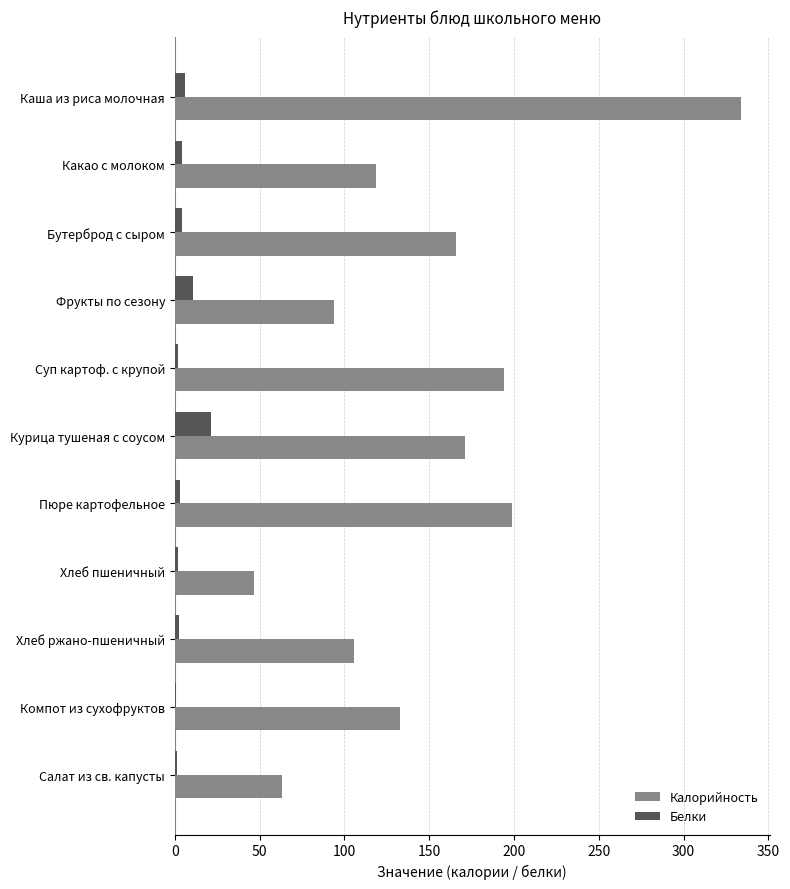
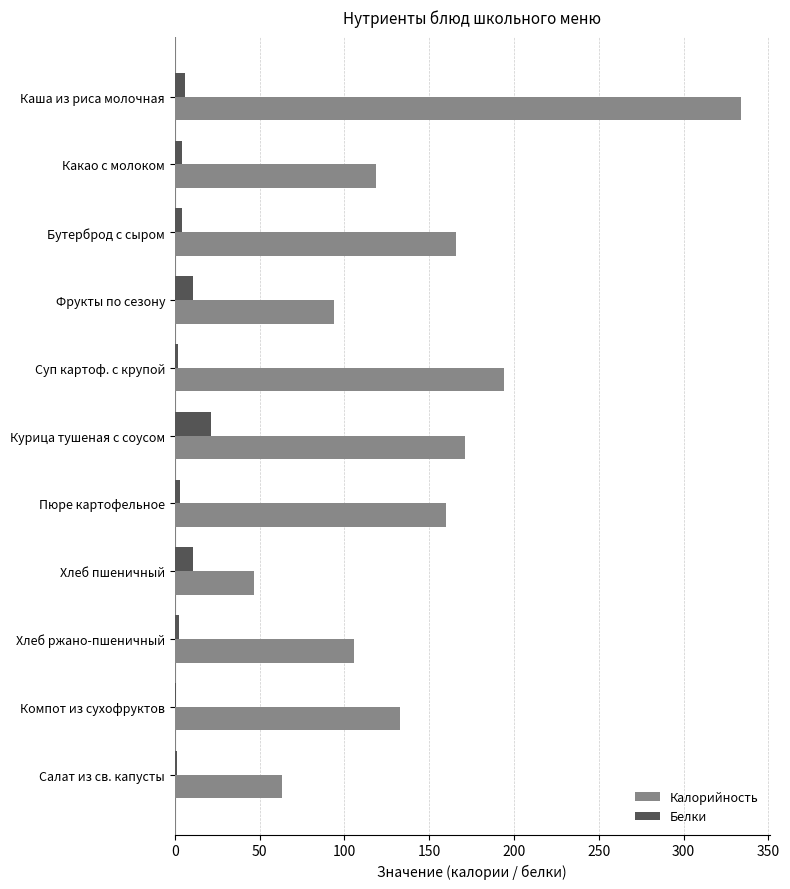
  {
    "Калорийность": {
      "Каша из риса молочная": 334,
      "Какао с молоком": 119,
      "Бутерброд с сыром": 166,
      "Фрукты по сезону": 94,
      "Суп картоф. с крупой": 194,
      "Курица тушеная с соусом": 171,
-     "Пюре картофельное": 199,
+     "Пюре картофельное": 160,
      "Хлеб пшеничный": 47,
      "Хлеб ржано-пшеничный": 106,
      "Компот из сухофруктов": 133,
      "Салат из св. капусты": 63
    },
    "Белки": {
      "Каша из риса молочная": 6,
      "Какао с молоком": 4,
      "Бутерброд с сыром": 4,
      "Фрукты по сезону": 11,
      "Суп картоф. с крупой": 2,
      "Курица тушеная с соусом": 22,
      "Пюре картофельное": 3,
-     "Хлеб пшеничный": 2,
+     "Хлеб пшеничный": 11,
      "Хлеб ржано-пшеничный": 2
    }
  }
